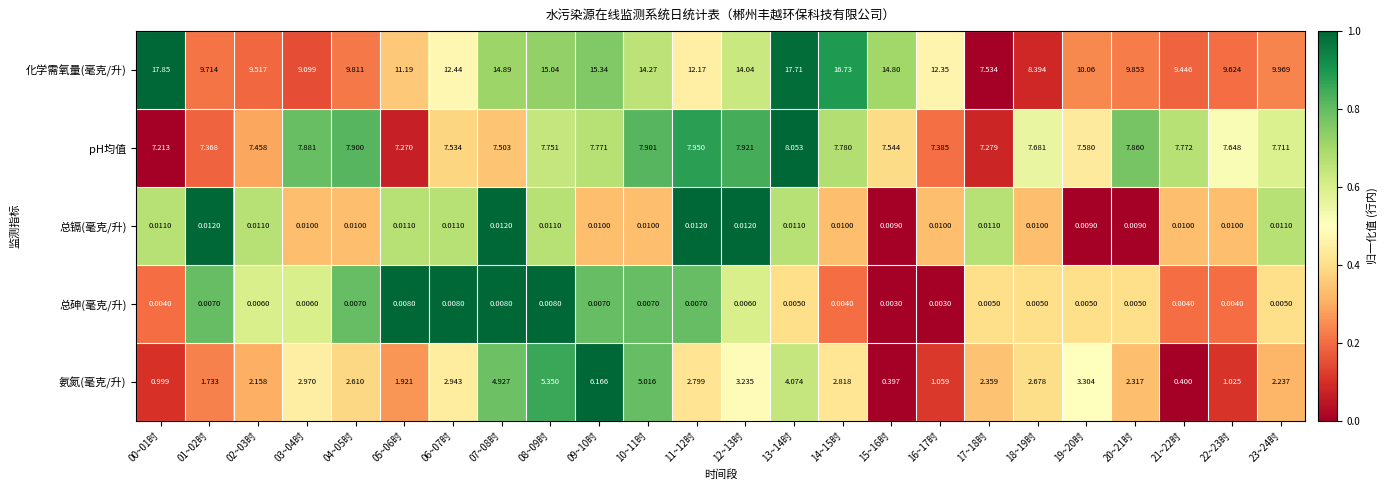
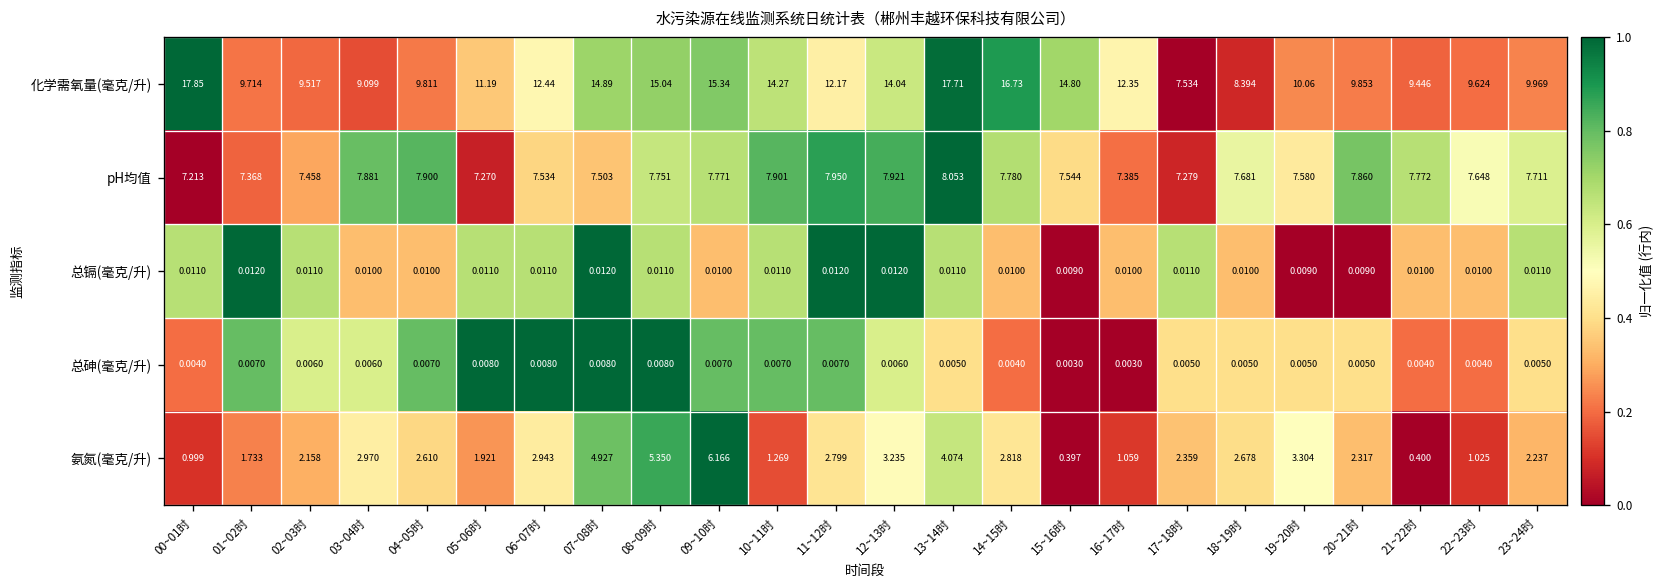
  {
    "化学需氧量(毫克/升)": {
      "00~01时": 17.85,
      "01~02时": 9.714,
      "02~03时": 9.517,
      "03~04时": 9.099,
      "04~05时": 9.811,
      "05~06时": 11.19,
      "06~07时": 12.44,
      "07~08时": 14.89,
      "08~09时": 15.04,
      "09~10时": 15.34,
      "10~11时": 14.27,
      "11~12时": 12.17,
      "12~13时": 14.04,
      "13~14时": 17.71,
      "14~15时": 16.73,
      "15~16时": 14.80,
      "16~17时": 12.35,
      "17~18时": 7.534,
      "18~19时": 8.394,
      "19~20时": 10.06,
      "20~21时": 9.853,
      "21~22时": 9.446,
      "22~23时": 9.624,
      "23~24时": 9.969
    },
    "pH均值": {
      "00~01时": 7.213,
      "01~02时": 7.368,
      "02~03时": 7.458,
      "03~04时": 7.881,
      "04~05时": 7.900,
      "05~06时": 7.270,
      "06~07时": 7.534,
      "07~08时": 7.503,
      "08~09时": 7.751,
      "09~10时": 7.771,
      "10~11时": 7.901,
      "11~12时": 7.950,
      "12~13时": 7.921,
      "13~14时": 8.053,
      "14~15时": 7.780,
      "15~16时": 7.544,
      "16~17时": 7.385,
      "17~18时": 7.279,
      "18~19时": 7.681,
      "19~20时": 7.580,
      "20~21时": 7.860,
      "21~22时": 7.772,
      "22~23时": 7.648,
      "23~24时": 7.711
    },
    "总镉(毫克/升)": {
      "00~01时": 0.0110,
      "01~02时": 0.0120,
      "02~03时": 0.0110,
      "03~04时": 0.0100,
      "04~05时": 0.0100,
      "05~06时": 0.0110,
      "06~07时": 0.0110,
      "07~08时": 0.0120,
      "08~09时": 0.0110,
      "09~10时": 0.0100,
-     "10~11时": 0.0100,
+     "10~11时": 0.0110,
      "11~12时": 0.0120,
      "12~13时": 0.0120,
      "13~14时": 0.0110,
      "14~15时": 0.0100,
      "15~16时": 0.0090,
      "16~17时": 0.0100,
      "17~18时": 0.0110,
      "18~19时": 0.0100,
      "19~20时": 0.0090,
      "20~21时": 0.0090,
      "21~22时": 0.0100,
      "22~23时": 0.0100,
      "23~24时": 0.0110
    },
    "总砷(毫克/升)": {
      "00~01时": 0.0040,
      "01~02时": 0.0070,
      "02~03时": 0.0060,
      "03~04时": 0.0060,
      "04~05时": 0.0070,
      "05~06时": 0.0080,
      "06~07时": 0.0080,
      "07~08时": 0.0080,
      "08~09时": 0.0080,
      "09~10时": 0.0070,
      "10~11时": 0.0070,
      "11~12时": 0.0070,
      "12~13时": 0.0060,
      "13~14时": 0.0050,
      "14~15时": 0.0040,
      "15~16时": 0.0030,
      "16~17时": 0.0030,
      "17~18时": 0.0050,
      "18~19时": 0.0050,
      "19~20时": 0.0050,
      "20~21时": 0.0050,
      "21~22时": 0.0040,
      "22~23时": 0.0040,
      "23~24时": 0.0050
    },
    "氨氮(毫克/升)": {
      "00~01时": 0.999,
      "01~02时": 1.733,
      "02~03时": 2.158,
      "03~04时": 2.970,
      "04~05时": 2.610,
      "05~06时": 1.921,
      "06~07时": 2.943,
      "07~08时": 4.927,
      "08~09时": 5.350,
      "09~10时": 6.166,
-     "10~11时": 5.016,
+     "10~11时": 1.269,
      "11~12时": 2.799,
      "12~13时": 3.235,
      "13~14时": 4.074,
      "14~15时": 2.818,
      "15~16时": 0.397,
      "16~17时": 1.059,
      "17~18时": 2.359,
      "18~19时": 2.678,
      "19~20时": 3.304,
      "20~21时": 2.317,
      "21~22时": 0.400,
      "22~23时": 1.025,
      "23~24时": 2.237
    }
  }
